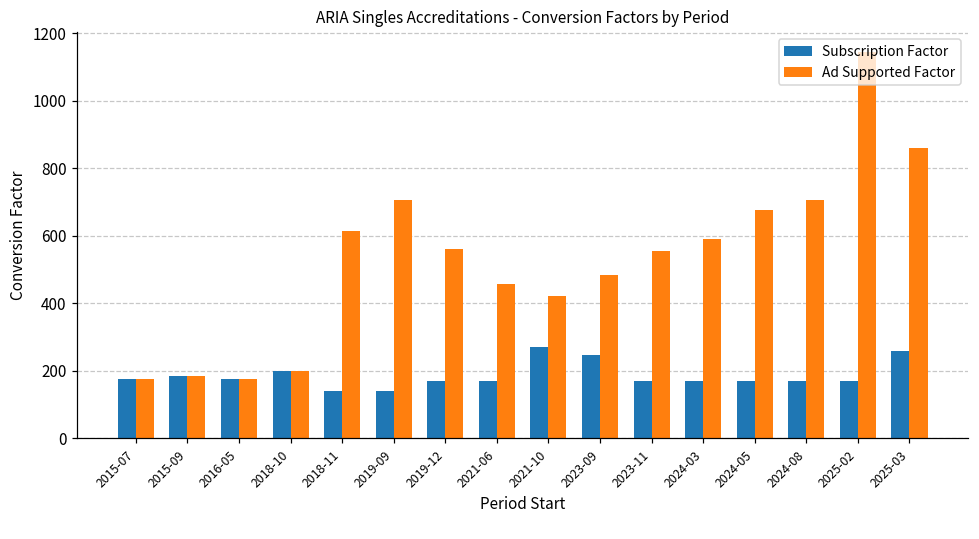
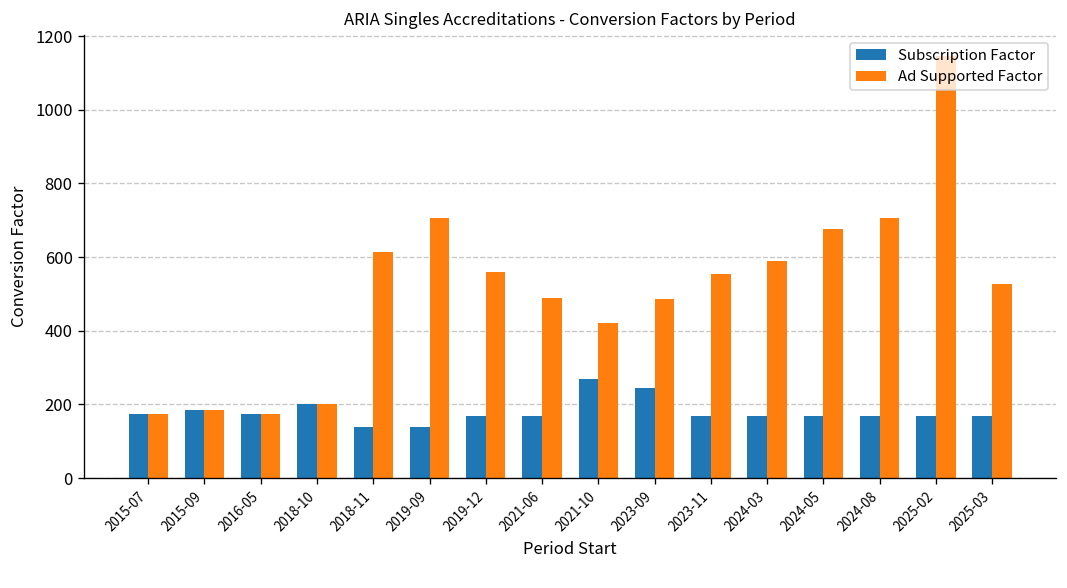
  {
    "Subscription Factor": {
      "2015-07": 180,
      "2015-09": 190,
      "2016-05": 180,
      "2018-10": 200,
      "2018-11": 140,
      "2019-09": 140,
      "2019-12": 170,
      "2021-06": 170,
      "2021-10": 270,
      "2023-09": 250,
      "2023-11": 170,
      "2024-03": 170,
      "2024-05": 170,
      "2024-08": 170,
      "2025-02": 170,
-     "2025-03": 260
+     "2025-03": 170
    },
    "Ad Supported Factor": {
      "2015-07": 180,
      "2015-09": 190,
      "2016-05": 180,
      "2018-10": 200,
      "2018-11": 620,
      "2019-09": 710,
      "2019-12": 560,
-     "2021-06": 460,
+     "2021-06": 490,
      "2021-10": 420,
      "2023-09": 490,
      "2023-11": 560,
      "2024-03": 590,
      "2024-05": 680,
      "2024-08": 710,
-     "2025-03": 860
+     "2025-03": 530
    }
  }
